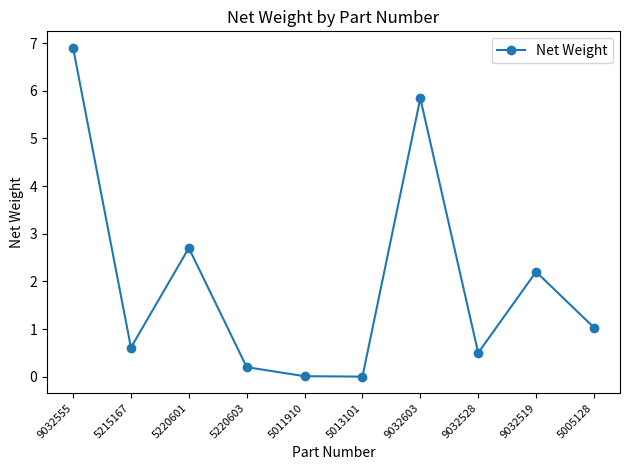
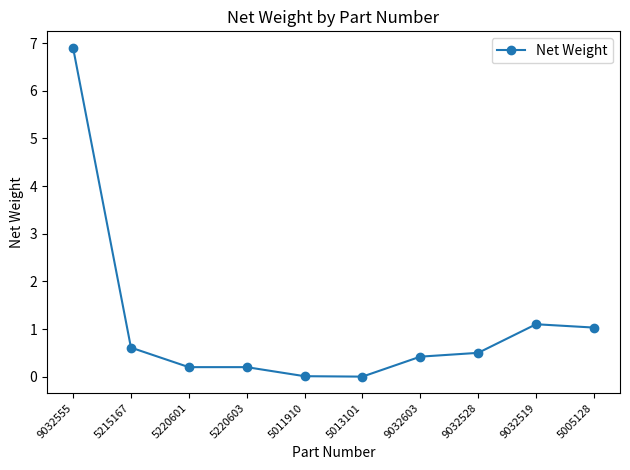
  {
    "9032555": 6.9,
    "5215167": 0.6,
-   "5220601": 2.7,
+   "5220601": 0.2,
    "5220603": 0.2,
    "5011910": 0.0,
    "5013101": 0.0,
-   "9032603": 5.8,
+   "9032603": 0.4,
    "9032528": 0.5,
-   "9032519": 2.2,
+   "9032519": 1.1,
    "5005128": 1.0
  }
